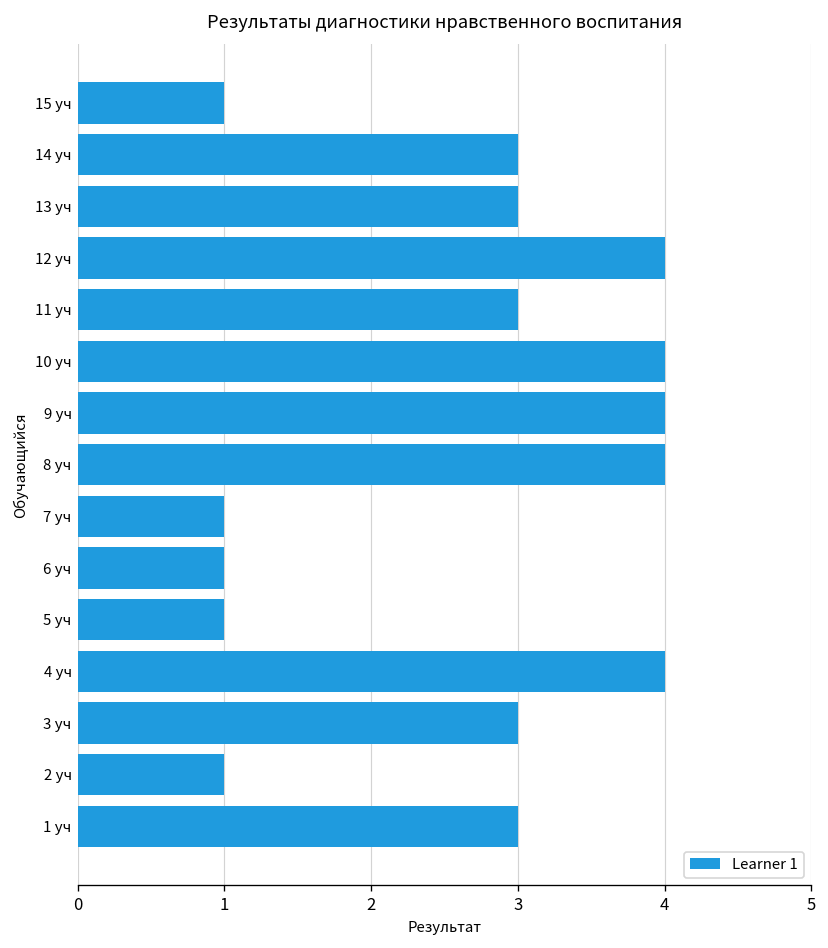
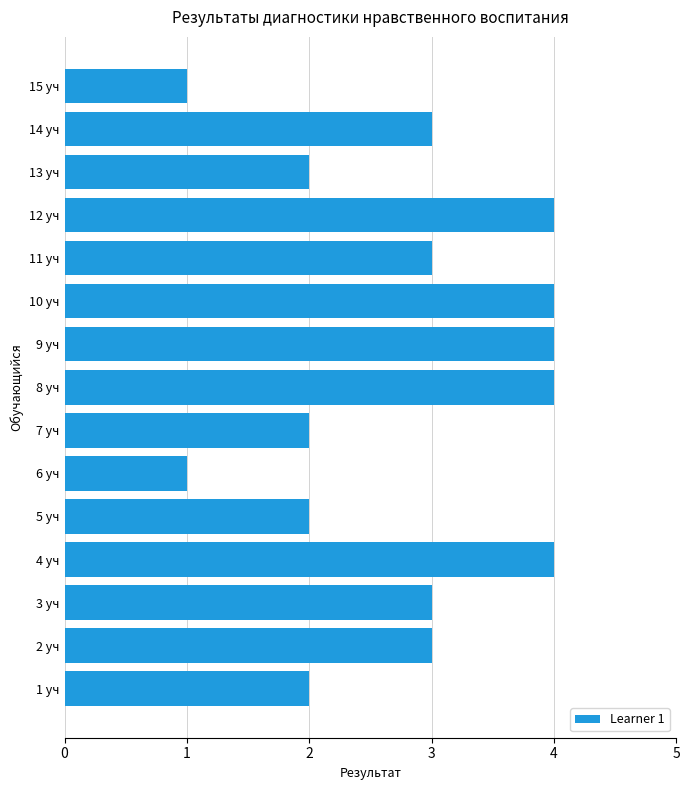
  {
    "15 уч": 1,
    "14 уч": 3,
-   "13 уч": 3,
+   "13 уч": 2,
    "12 уч": 4,
    "11 уч": 3,
    "10 уч": 4,
    "9 уч": 4,
    "8 уч": 4,
-   "7 уч": 1,
+   "7 уч": 2,
    "6 уч": 1,
-   "5 уч": 1,
+   "5 уч": 2,
    "4 уч": 4,
    "3 уч": 3,
-   "2 уч": 1,
-   "1 уч": 3
+   "2 уч": 3,
+   "1 уч": 2
  }
